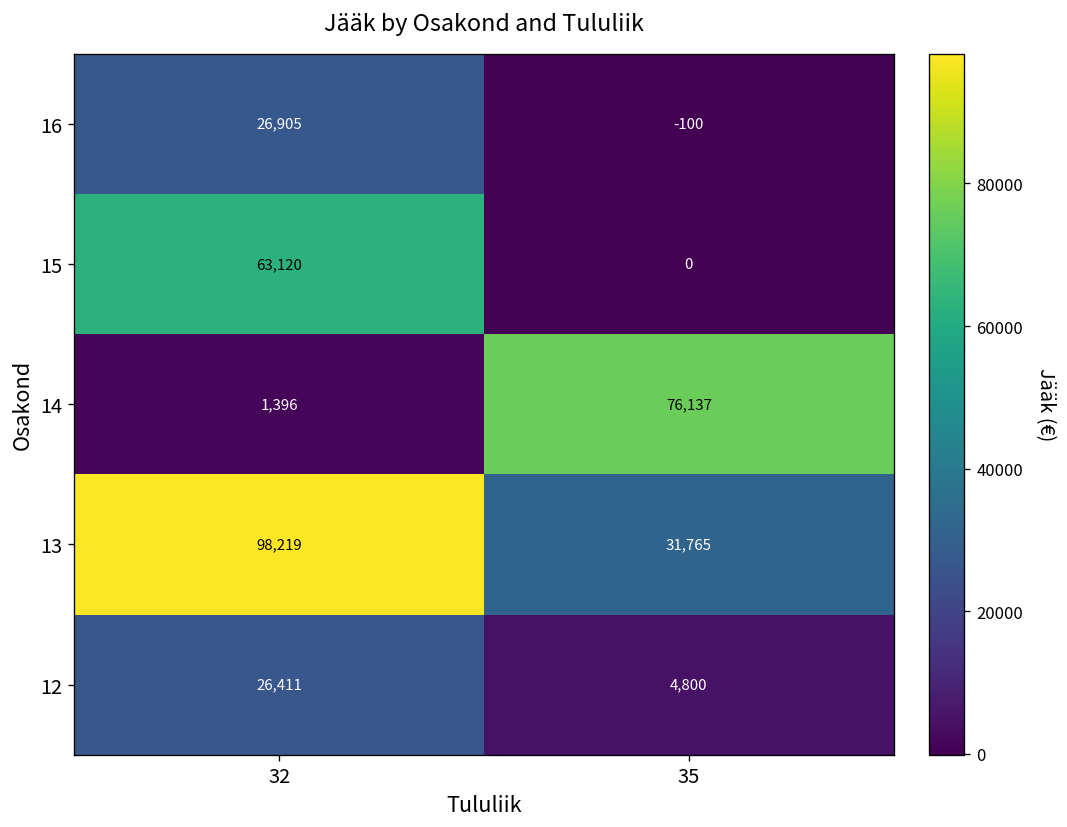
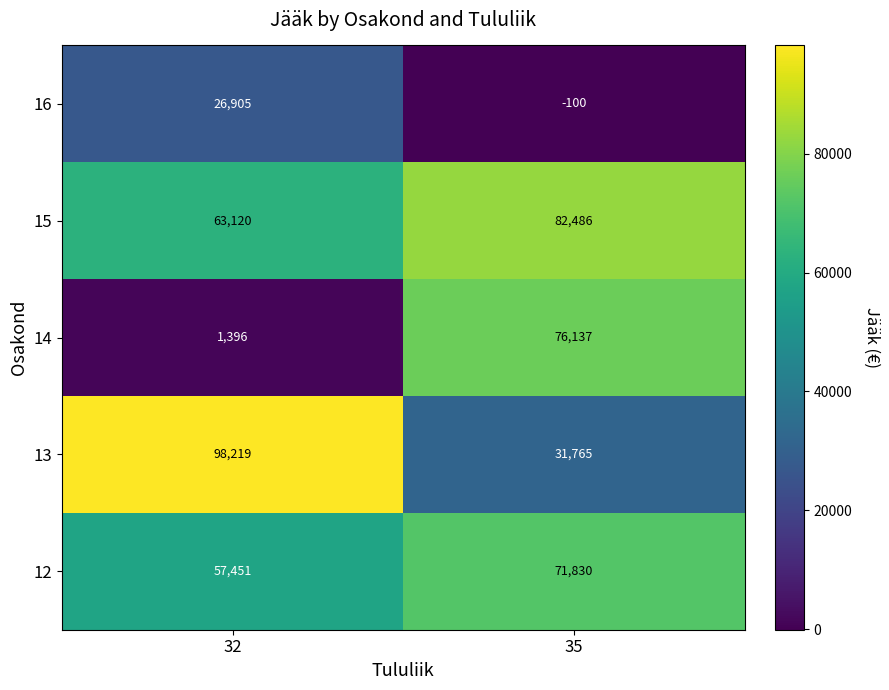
  {
    "16": {
      "32": "26,905",
      "35": "-100"
    },
    "15": {
      "32": "63,120",
-     "35": "0"
+     "35": "82,486"
    },
    "14": {
      "32": "1,396",
      "35": "76,137"
    },
    "13": {
      "32": "98,219",
      "35": "31,765"
    },
    "12": {
-     "32": "26,411",
-     "35": "4,800"
+     "32": "57,451",
+     "35": "71,830"
    }
  }
